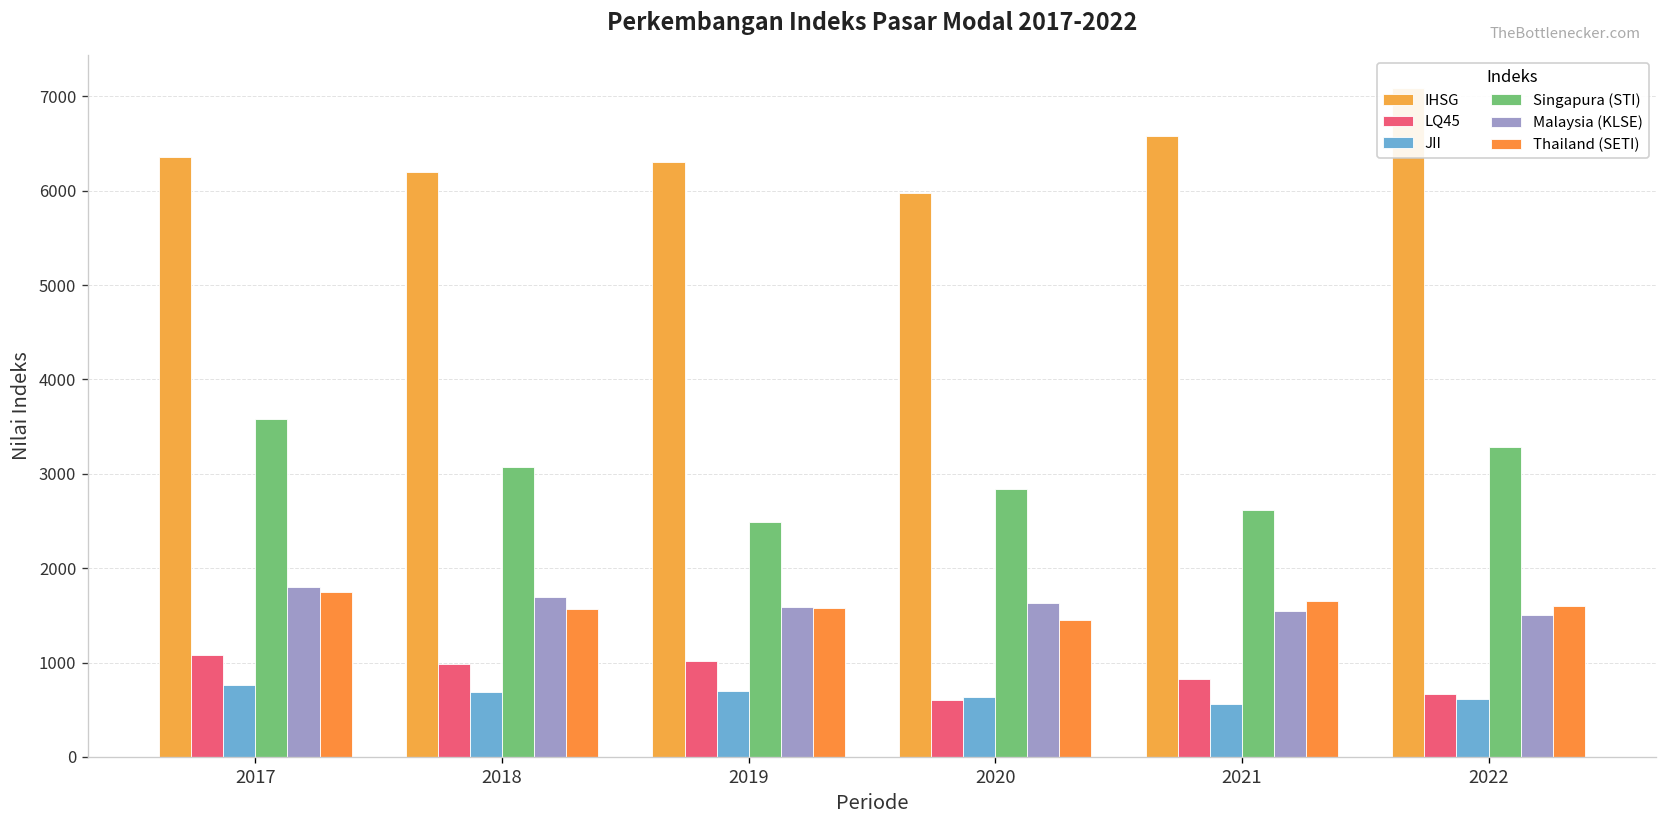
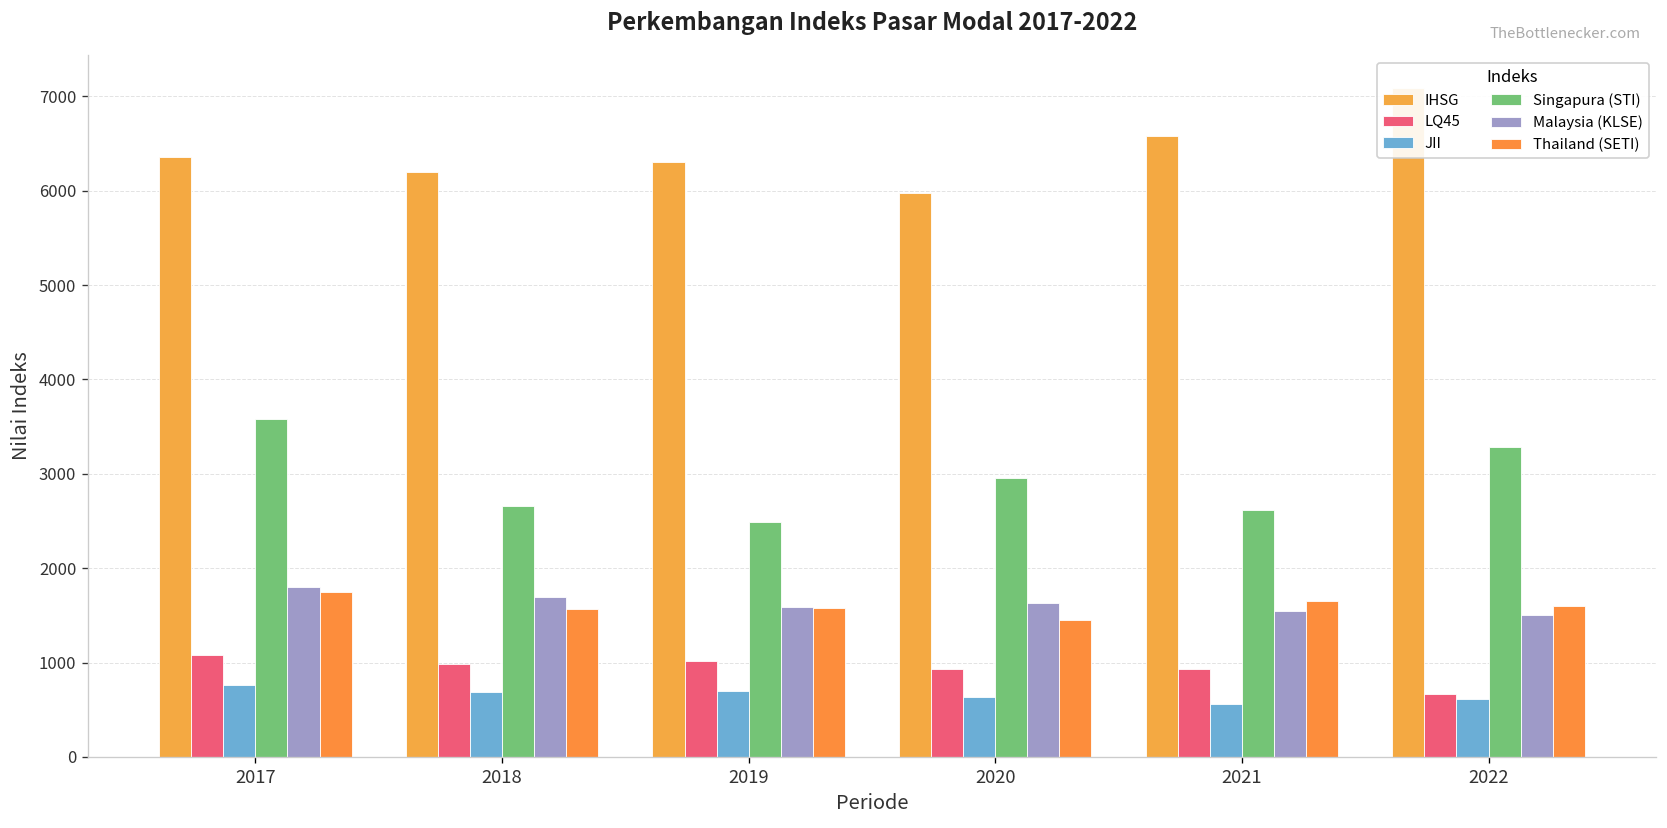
  {
    "LQ45": {
      "2017": 1100,
      "2018": 1000,
      "2019": 1000,
-     "2020": 600,
-     "2021": 800,
+     "2020": 900,
+     "2021": 900,
      "2022": 700
    },
    "Singapura (STI)": {
      "2017": 3600,
-     "2018": 3100,
+     "2018": 2700,
      "2019": 2500,
-     "2020": 2800,
+     "2020": 3000,
      "2021": 2600,
      "2022": 3300
    }
  }
